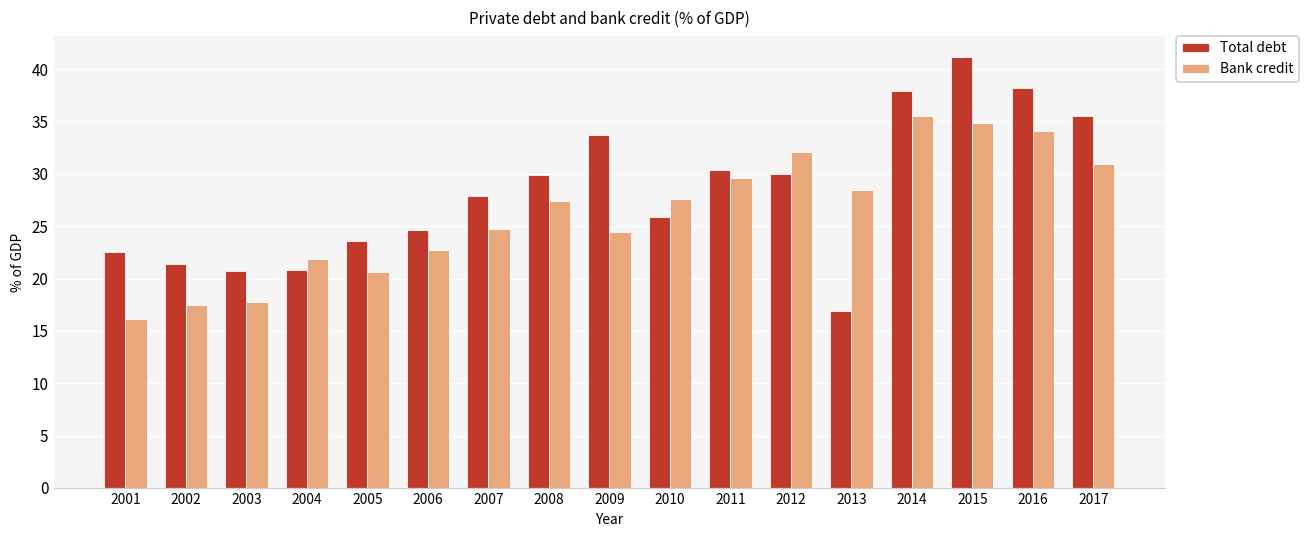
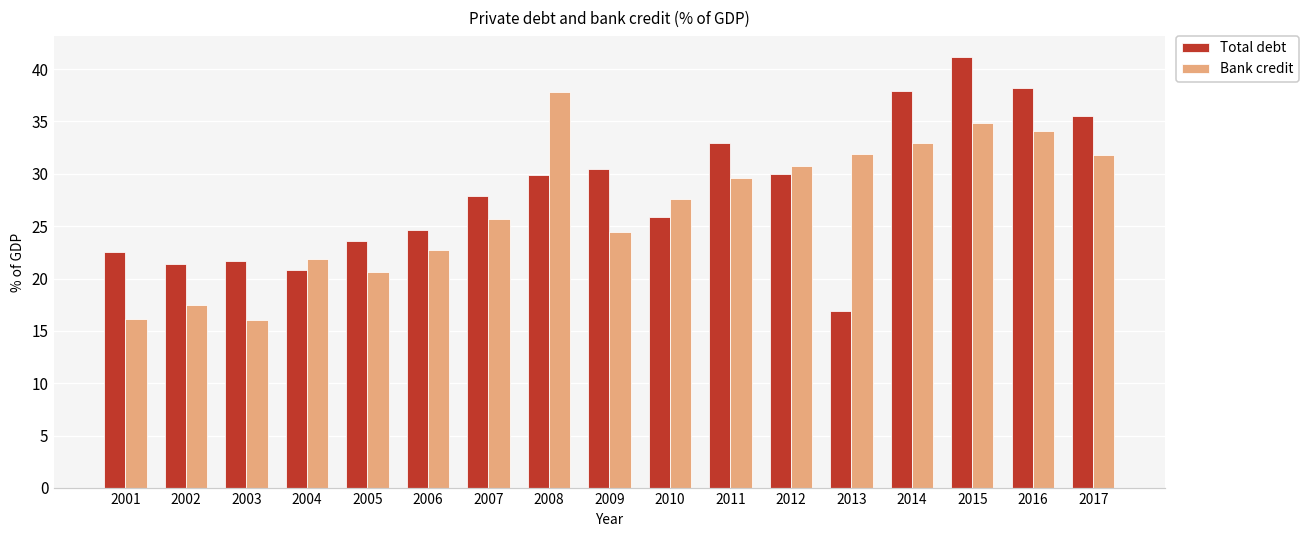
  {
    "Total debt": {
      "2001": 23,
      "2002": 21,
-     "2003": 21,
+     "2003": 22,
      "2004": 21,
      "2005": 24,
      "2006": 25,
      "2007": 28,
      "2008": 30,
-     "2009": 34,
+     "2009": 30,
      "2010": 26,
-     "2011": 30,
+     "2011": 33,
      "2012": 30,
      "2013": 17,
      "2014": 38,
      "2015": 41,
      "2016": 38,
      "2017": 35
    },
    "Bank credit": {
      "2001": 16,
      "2002": 17,
-     "2003": 18,
+     "2003": 16,
      "2004": 22,
      "2005": 21,
      "2006": 23,
-     "2007": 25,
-     "2008": 27,
+     "2007": 26,
+     "2008": 38,
      "2009": 24,
      "2010": 28,
      "2011": 30,
-     "2012": 32,
-     "2013": 28,
-     "2014": 36,
+     "2012": 31,
+     "2013": 32,
+     "2014": 33,
      "2015": 35,
      "2016": 34,
-     "2017": 31
+     "2017": 32
    }
  }
